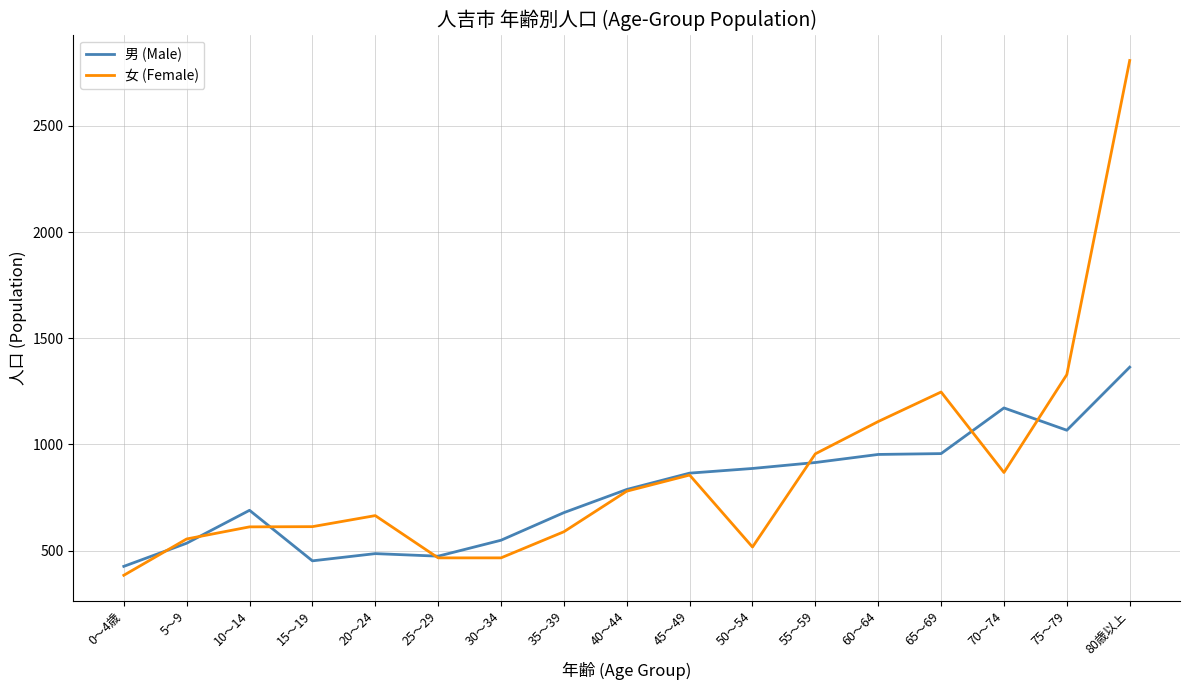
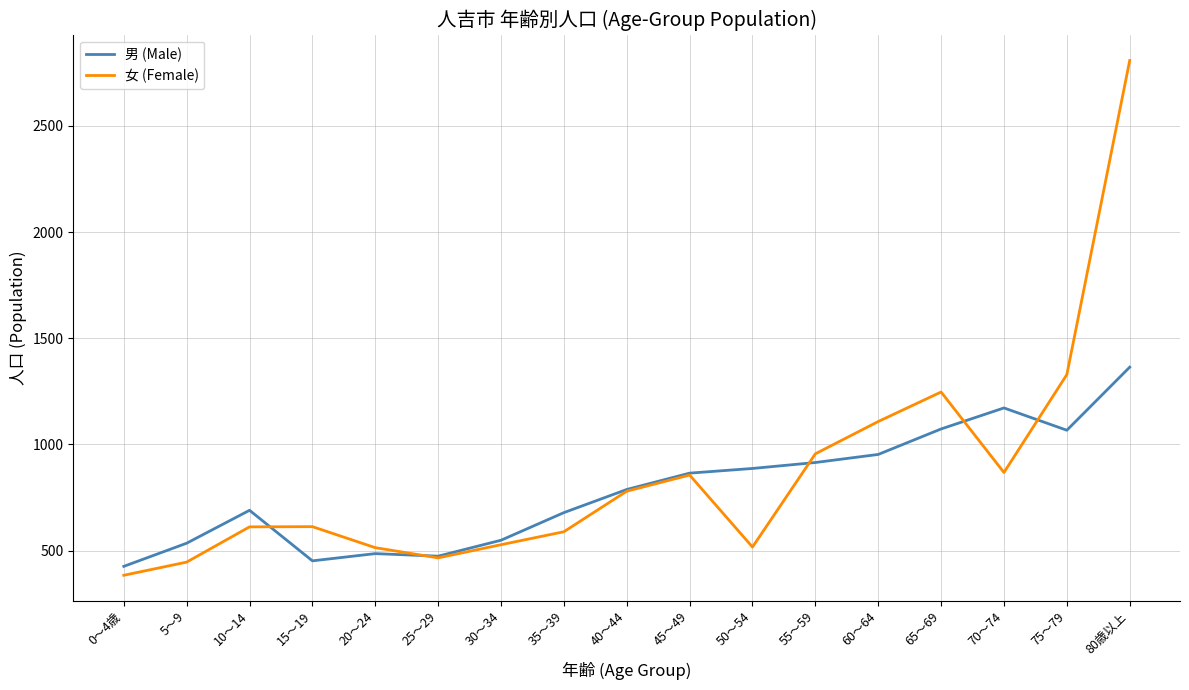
  {
    "男 (Male)": {
      "0～4歳": 430,
      "5～9": 540,
      "10～14": 690,
      "15～19": 450,
      "20～24": 490,
      "30～34": 550,
      "35～39": 680,
      "50～54": 890,
      "55～59": 920,
      "60～64": 950,
-     "65～69": 960,
+     "65～69": 1070,
      "70～74": 1170,
      "75～79": 1070,
      "80歳以上": 1360
    },
    "女 (Female)": {
      "0～4歳": 380,
-     "5～9": 560,
+     "5～9": 450,
      "10～14": 610,
      "15～19": 610,
-     "20～24": 670,
-     "30～34": 470,
+     "20～24": 510,
+     "30～34": 530,
      "35～39": 590,
      "50～54": 520,
      "55～59": 960,
      "60～64": 1110,
      "65～69": 1250,
      "70～74": 870,
      "75～79": 1330,
      "80歳以上": 2810
    }
  }
